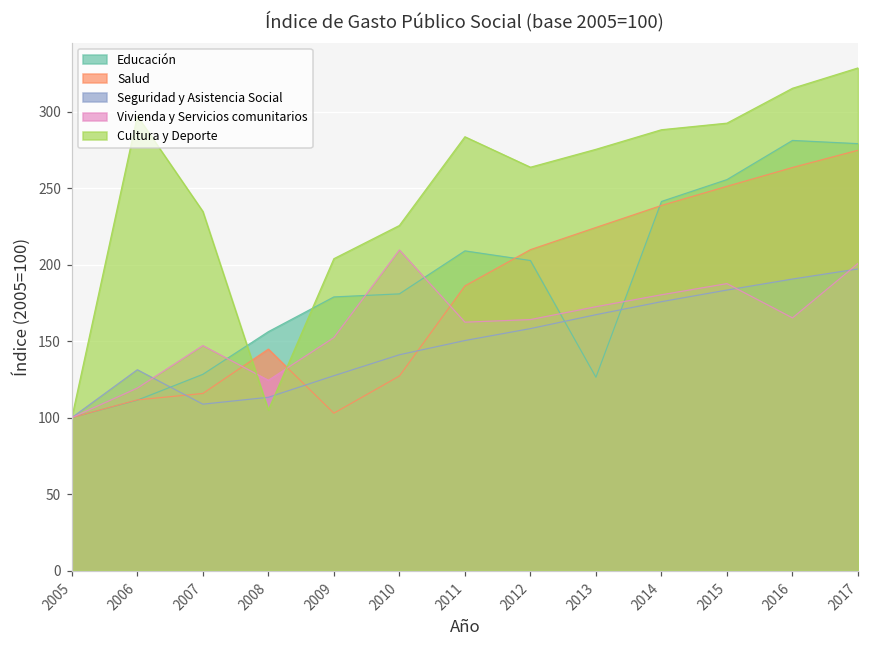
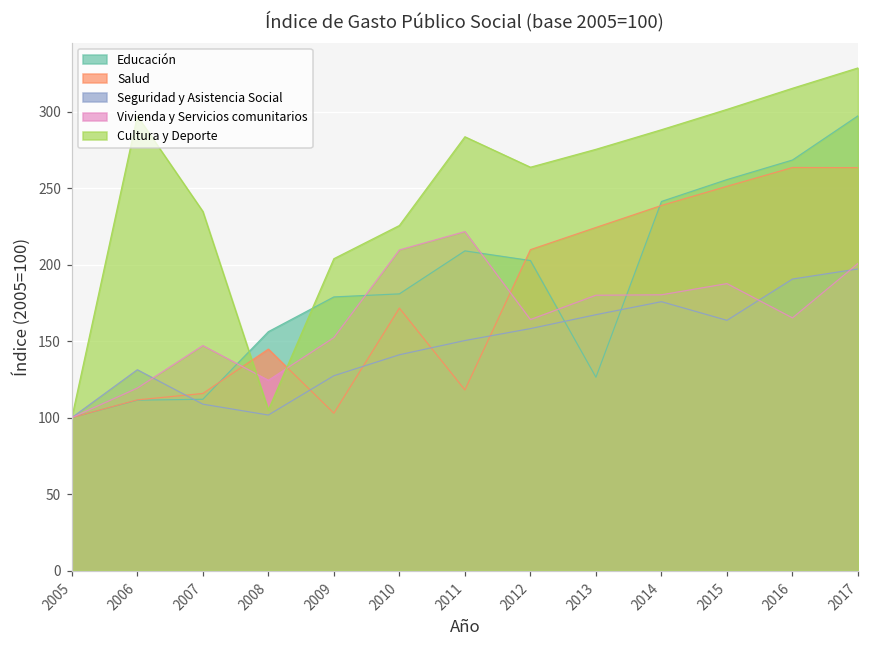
  {
    "Educación": {
-     "2007": 128,
+     "2007": 112,
      "2008": 156,
      "2009": 179,
      "2010": 181,
      "2011": 209,
      "2012": 203,
      "2013": 126,
      "2014": 241,
      "2015": 256,
-     "2016": 281,
-     "2017": 279
+     "2016": 268,
+     "2017": 297
    },
    "Salud": {
      "2007": 116,
      "2008": 145,
      "2009": 103,
-     "2010": 127,
-     "2011": 186,
+     "2010": 172,
+     "2011": 118,
      "2012": 210,
      "2013": 224,
      "2014": 239,
      "2015": 251,
      "2016": 264,
-     "2017": 275
+     "2017": 263
    },
    "Seguridad y Asistencia Social": {
      "2006": 131,
      "2007": 109,
-     "2008": 113,
+     "2008": 102,
      "2009": 127,
      "2010": 141,
      "2011": 150,
      "2012": 158,
      "2013": 167,
      "2014": 176,
-     "2015": 183,
+     "2015": 164,
      "2016": 191,
      "2017": 197
    },
    "Vivienda y Servicios comunitarios": {
      "2006": 119,
      "2007": 147,
      "2008": 124,
      "2009": 152,
      "2010": 210,
-     "2011": 162,
+     "2011": 222,
      "2012": 164,
-     "2013": 173,
+     "2013": 180,
      "2014": 180,
      "2015": 188,
      "2016": 165,
      "2017": 201
    },
    "Cultura y Deporte": {
      "2007": 235,
      "2008": 105,
      "2009": 204,
      "2010": 226,
      "2011": 284,
      "2012": 264,
      "2013": 275,
      "2014": 288,
-     "2015": 293,
+     "2015": 302,
      "2016": 315,
      "2017": 329
    }
  }
